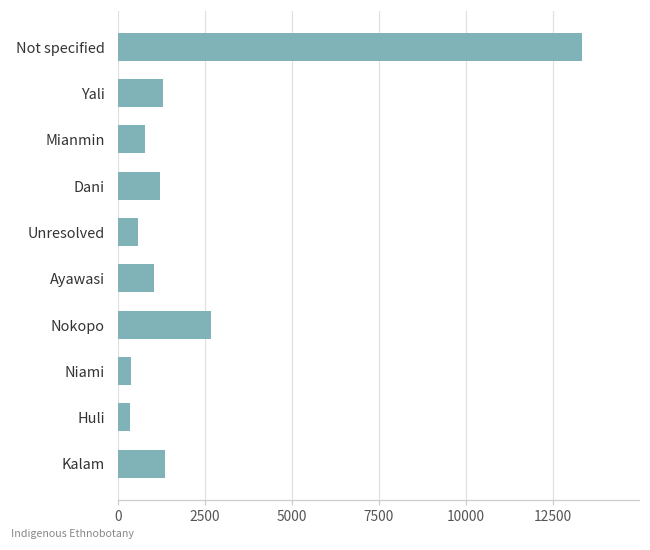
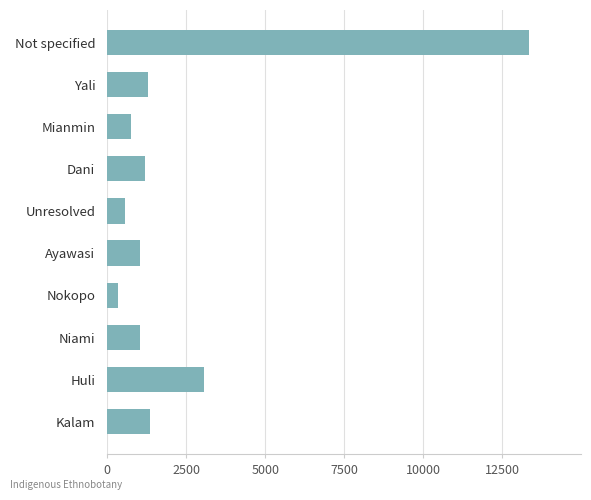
  {
    "Not specified": 13300,
    "Yali": 1300,
    "Mianmin": 800,
    "Dani": 1200,
    "Unresolved": 600,
    "Ayawasi": 1000,
-   "Nokopo": 2700,
-   "Niami": 400,
-   "Huli": 400,
+   "Nokopo": 300,
+   "Niami": 1100,
+   "Huli": 3100,
    "Kalam": 1400
  }
